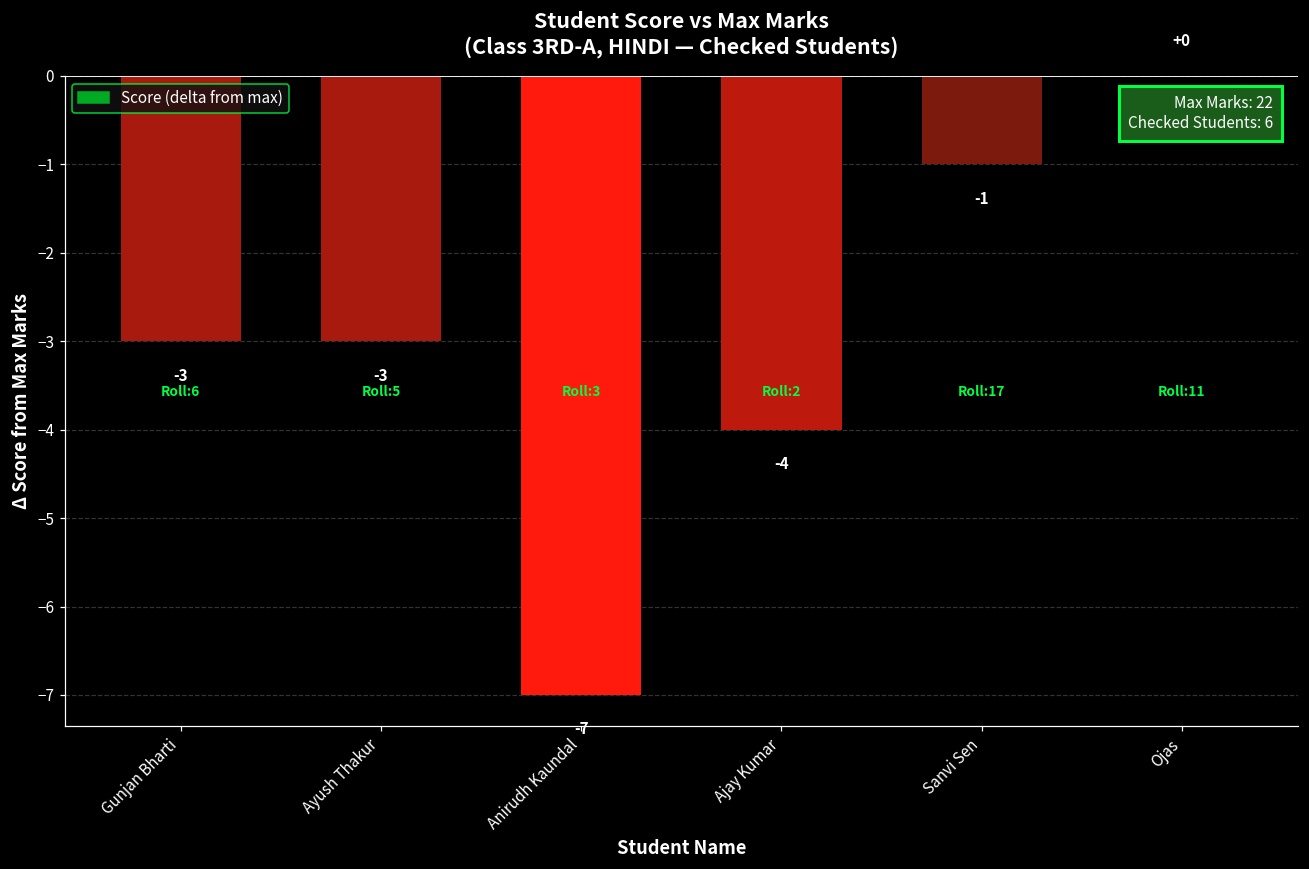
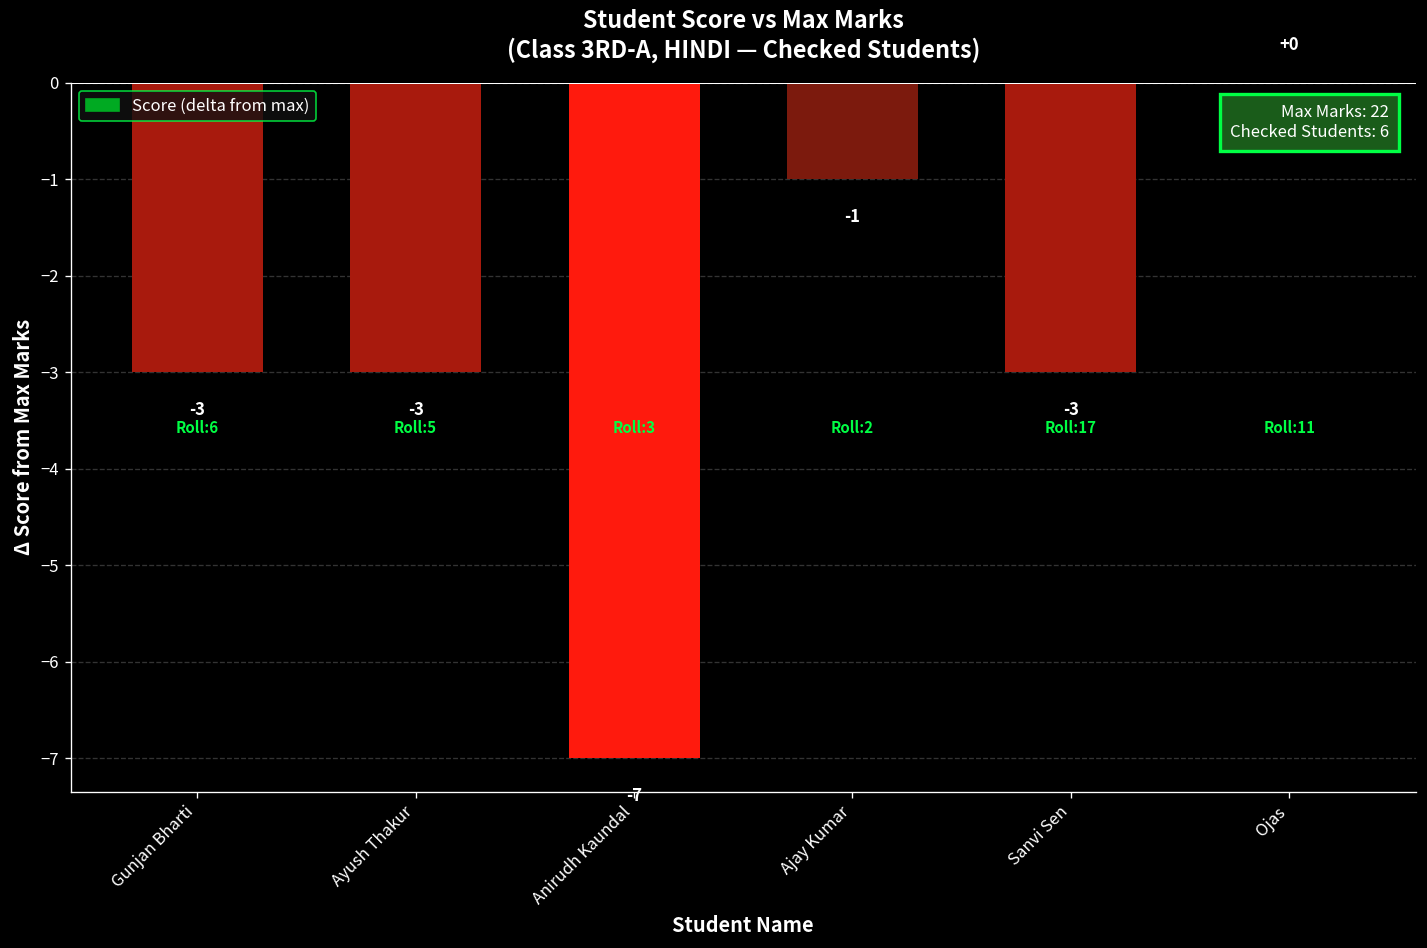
  {
    "Gunjan Bharti": "-3",
    "Ayush Thakur": "-3",
    "Anirudh Kaundal": "-7",
-   "Ajay Kumar": "-4",
-   "Sanvi Sen": "-1",
+   "Ajay Kumar": "-1",
+   "Sanvi Sen": "-3",
    "Ojas": "+0"
  }
